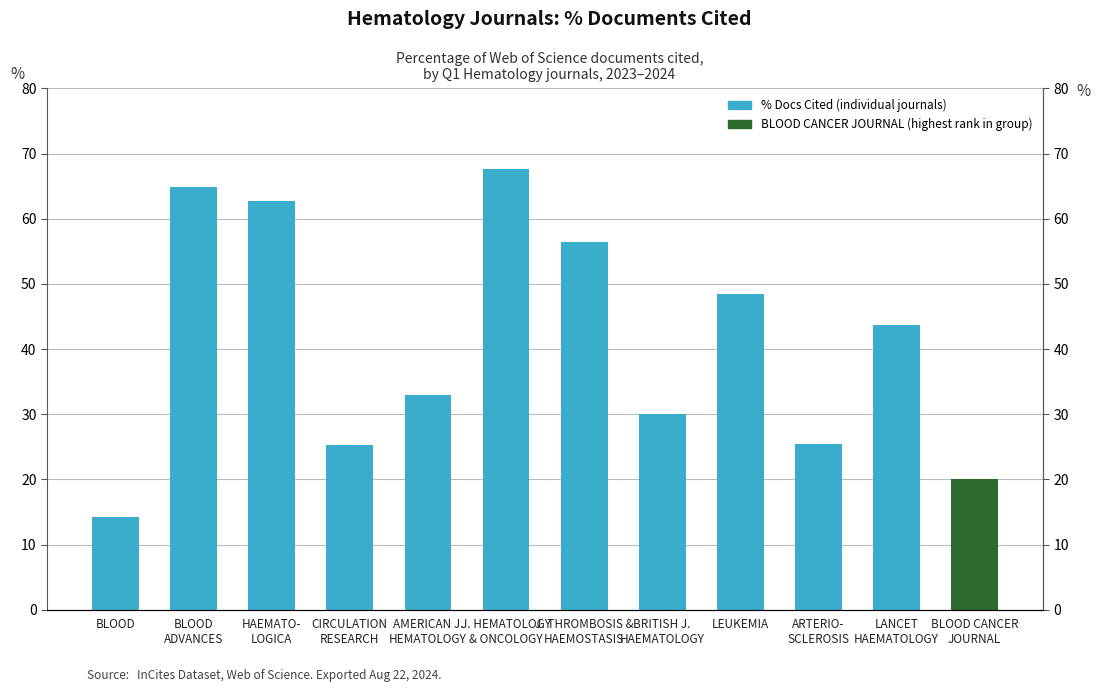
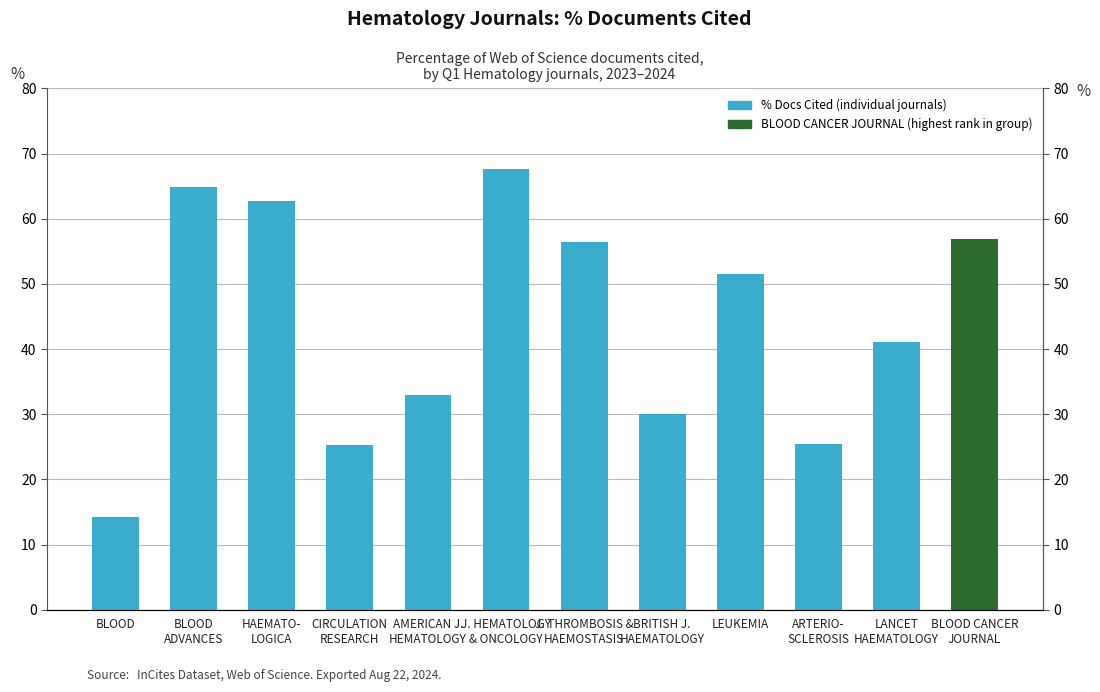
  {
    "BLOOD": 14,
    "BLOOD ADVANCES": 65,
    "HAEMATO- LOGICA": 63,
    "CIRCULATION RESEARCH": 25,
    "AMERICAN J. HEMATOLOGY": 33,
-   "LEUKEMIA": 48,
+   "LEUKEMIA": 52,
    "ARTERIO- SCLEROSIS": 25,
-   "LANCET HAEMATOLOGY": 44,
-   "BLOOD CANCER JOURNAL": 20
+   "LANCET HAEMATOLOGY": 41,
+   "BLOOD CANCER JOURNAL": 57
  }
